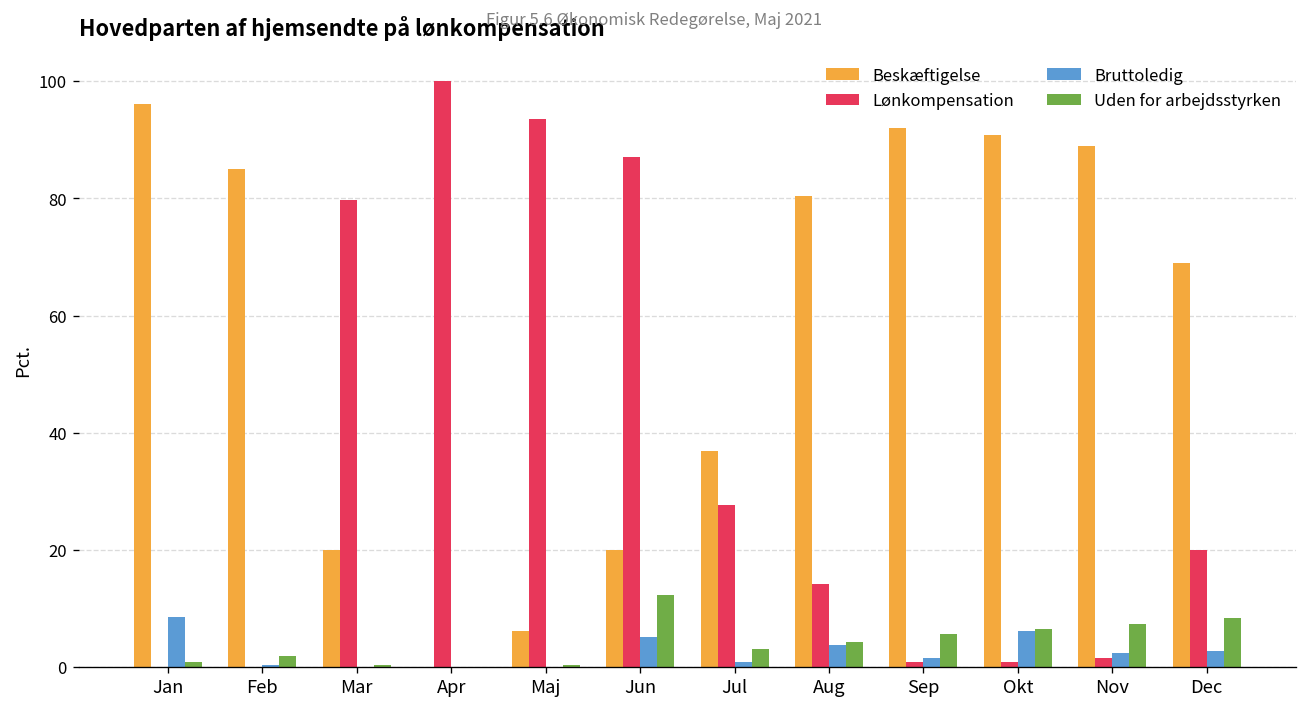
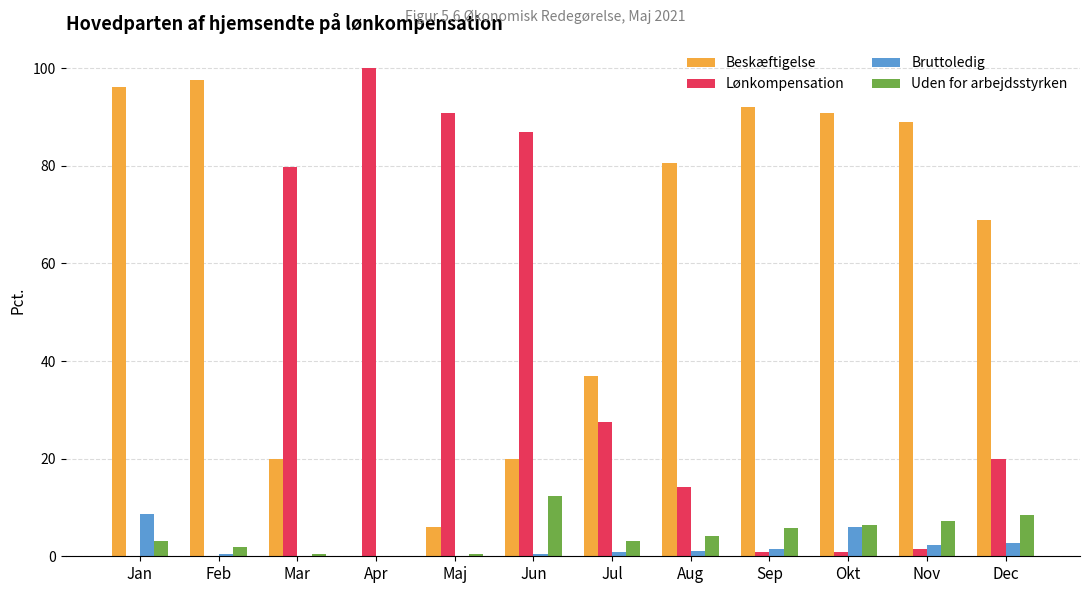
  {
    "Beskæftigelse": {
      "Jan": 96,
-     "Feb": 85,
+     "Feb": 98,
      "Mar": 20,
      "Apr": 0,
      "Maj": 6,
      "Jun": 20,
      "Jul": 37,
      "Aug": 81,
      "Sep": 92,
      "Okt": 91,
      "Nov": 89,
      "Dec": 69
    },
    "Lønkompensation": {
      "Jan": 0,
      "Feb": 0,
      "Mar": 80,
      "Apr": 100,
-     "Maj": 94,
+     "Maj": 91,
      "Jun": 87,
      "Jul": 28,
      "Aug": 14,
      "Sep": 1,
      "Okt": 1,
      "Nov": 2,
      "Dec": 20
    },
    "Bruttoledig": {
      "Jan": 9,
      "Mar": 0,
      "Apr": 0,
      "Maj": 0,
-     "Jun": 5,
+     "Jun": 0,
      "Jul": 1,
-     "Aug": 4,
+     "Aug": 1,
      "Sep": 2,
      "Okt": 6,
      "Nov": 2,
      "Dec": 3
    },
    "Uden for arbejdsstyrken": {
-     "Jan": 1,
+     "Jan": 3,
      "Feb": 2,
      "Apr": 0,
      "Jun": 12,
      "Jul": 3,
      "Aug": 4,
      "Sep": 6,
      "Okt": 7,
      "Nov": 7,
      "Dec": 8
    }
  }
